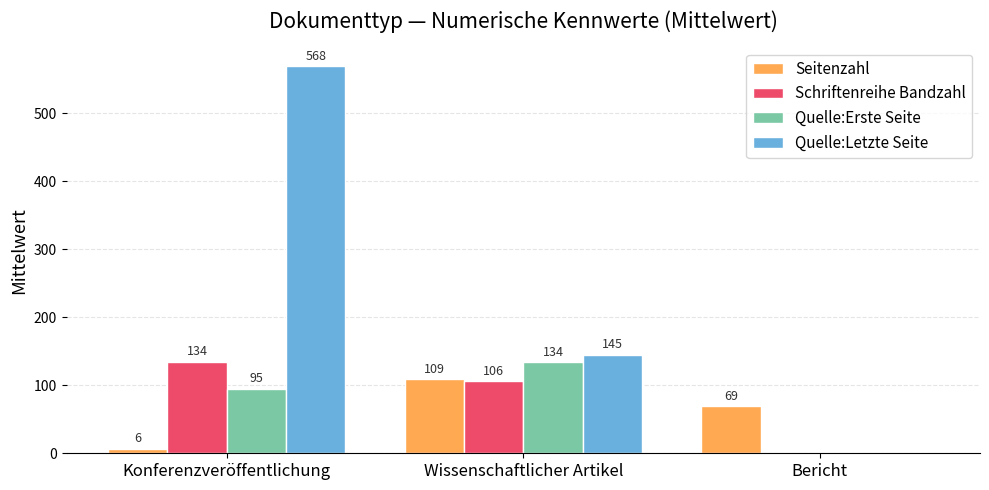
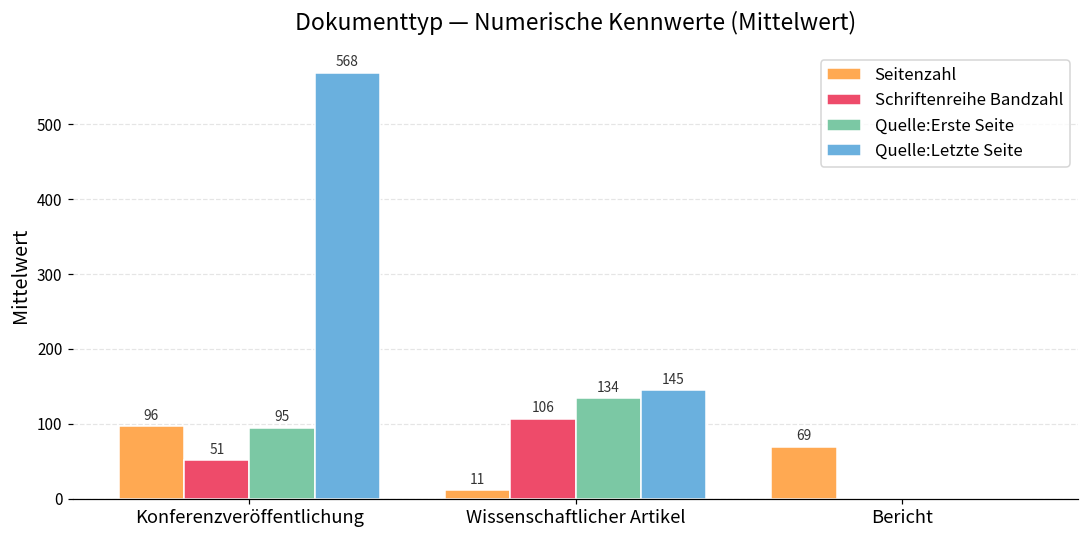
  {
    "Seitenzahl": {
-     "Konferenzveröffentlichung": 6,
-     "Wissenschaftlicher Artikel": 109,
+     "Konferenzveröffentlichung": 96,
+     "Wissenschaftlicher Artikel": 11,
      "Bericht": 69
    },
    "Schriftenreihe Bandzahl": {
-     "Konferenzveröffentlichung": 134,
+     "Konferenzveröffentlichung": 51,
      "Wissenschaftlicher Artikel": 106
    },
    "Quelle:Erste Seite": {
      "Konferenzveröffentlichung": 95,
      "Wissenschaftlicher Artikel": 134
    },
    "Quelle:Letzte Seite": {
      "Konferenzveröffentlichung": 568,
      "Wissenschaftlicher Artikel": 145
    }
  }
